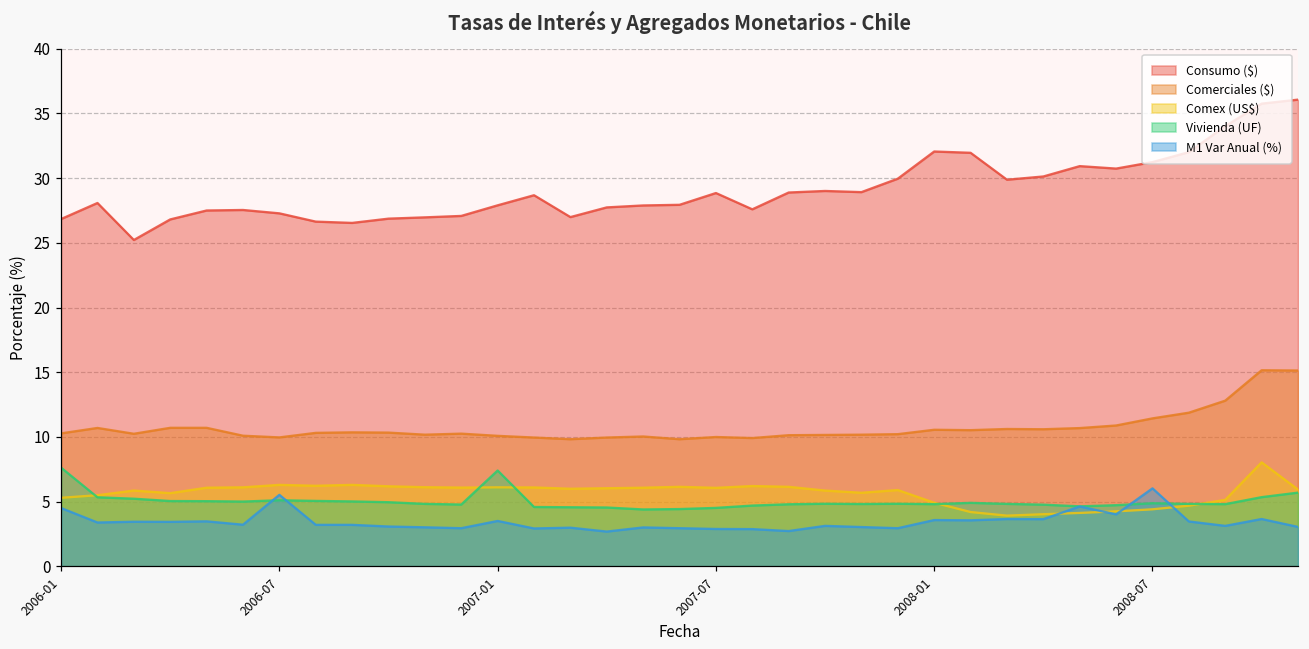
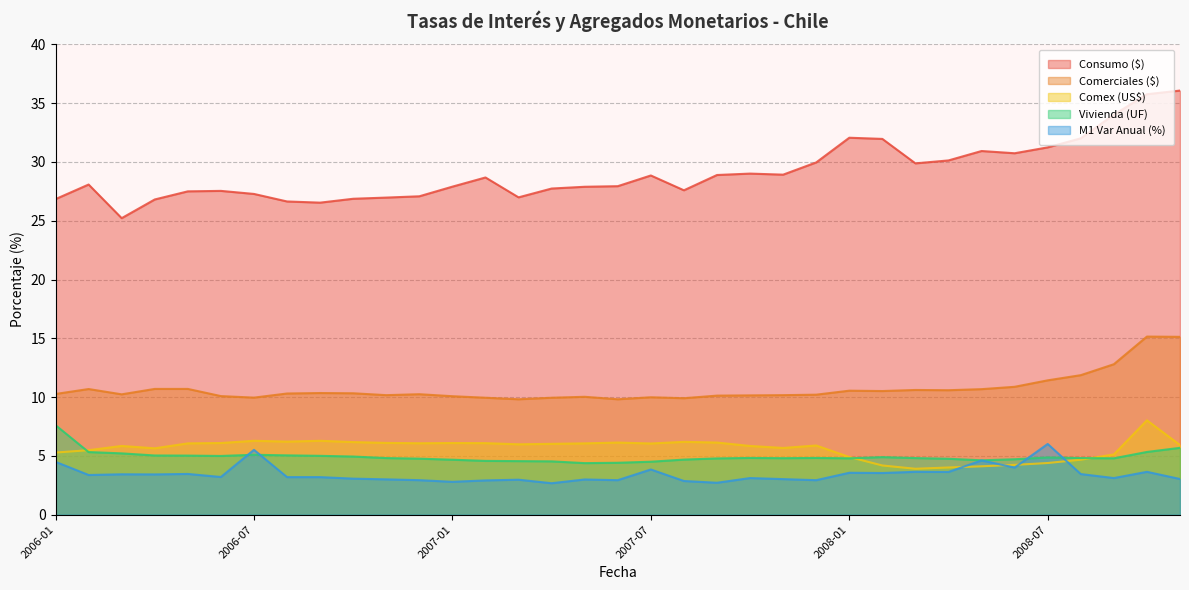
  {
    "Vivienda (UF)": {
      "2006-01": 7.6,
      "2006-07": 5.1,
-     "2007-01": 7.4,
+     "2007-01": 4.7,
      "2007-07": 4.5,
      "2008-07": 4.9
    },
    "M1 Var Anual (%)": {
      "2006-01": 4.5,
      "2006-07": 5.5,
-     "2007-01": 3.5,
-     "2007-07": 2.9,
+     "2007-01": 2.8,
+     "2007-07": 3.9,
      "2008-01": 3.6,
      "2008-07": 6.0
    }
  }
